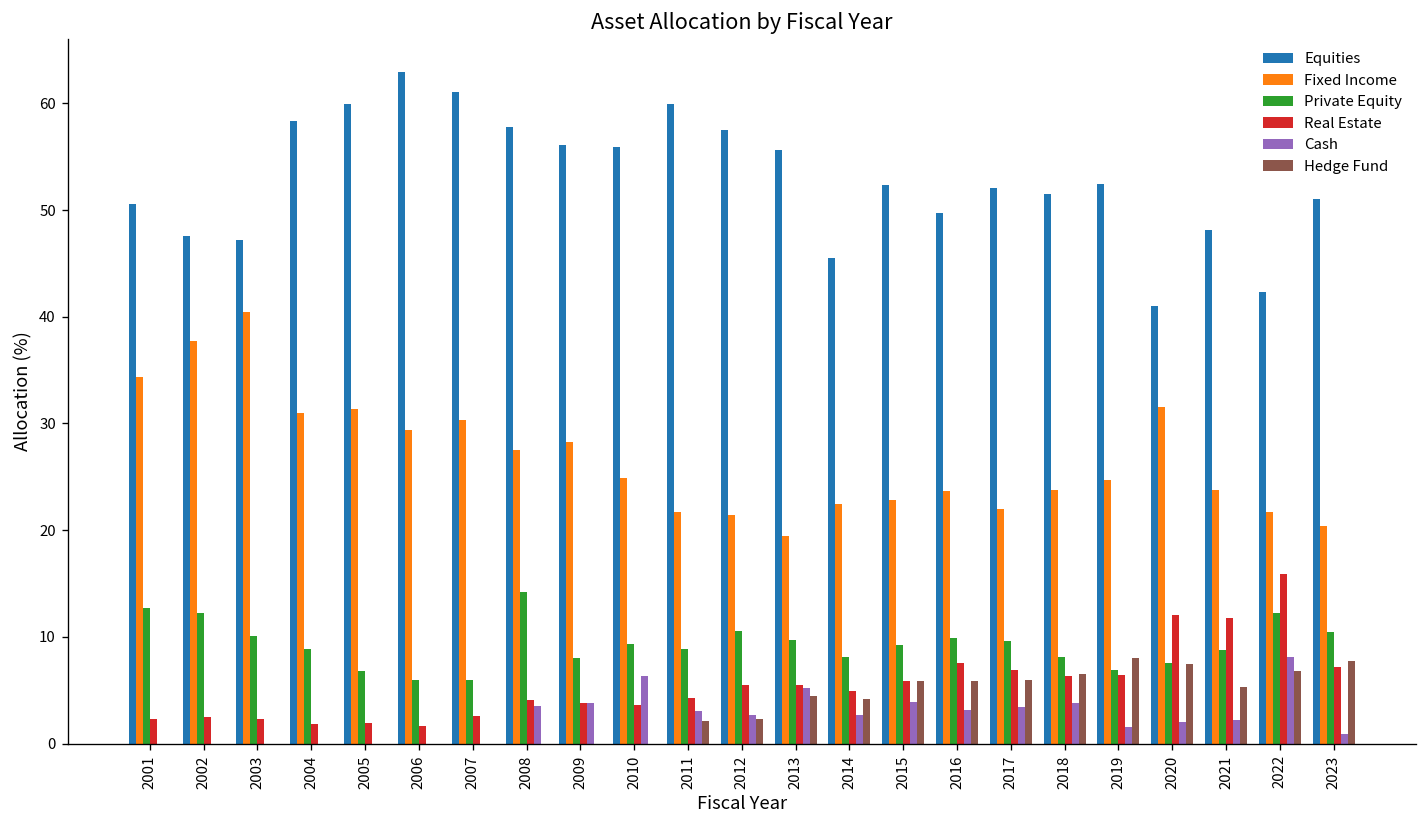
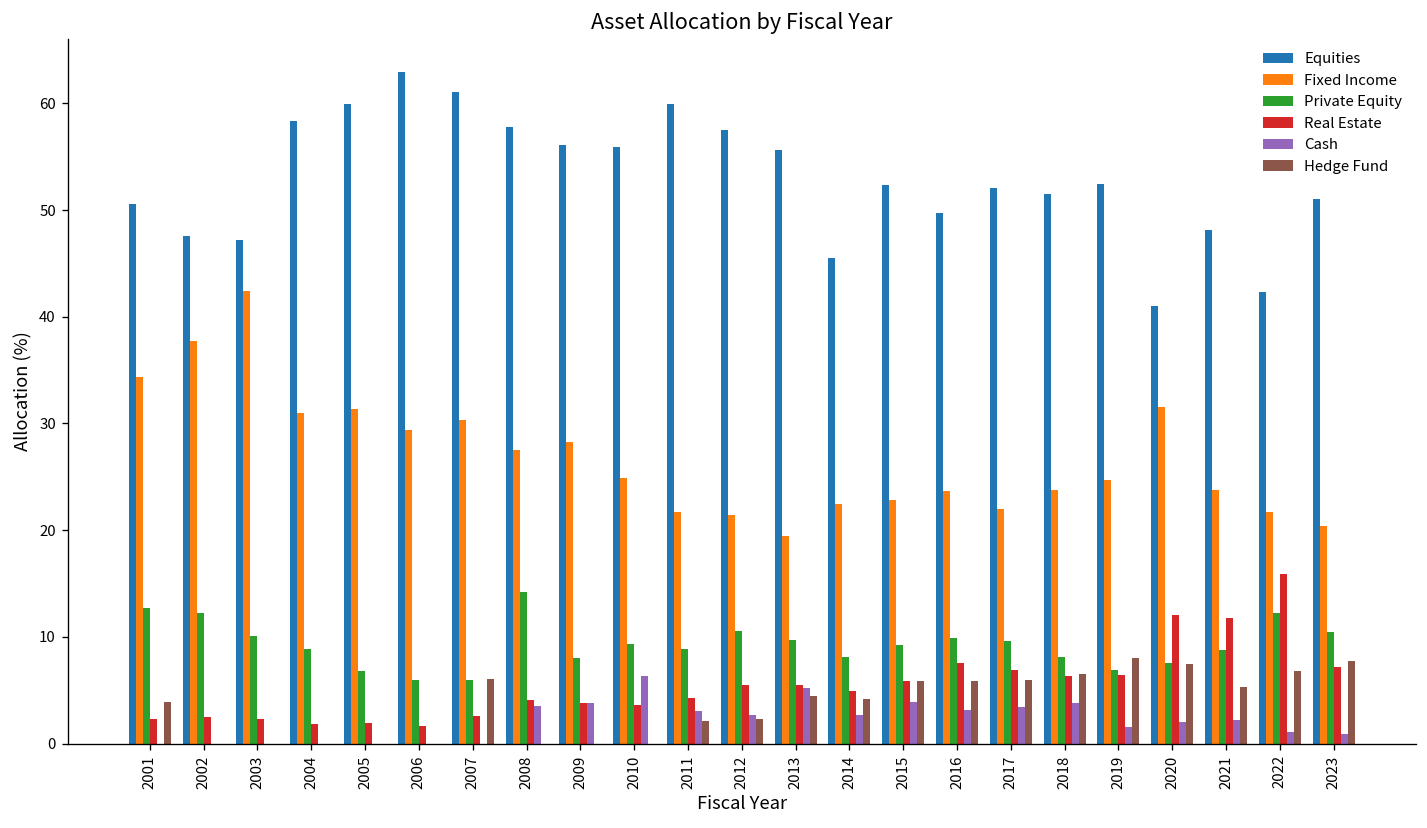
  {
    "Equities": {
      "2001": 51,
      "2002": 48,
      "2003": 47,
      "2004": 58,
      "2005": 60,
      "2006": 63,
      "2007": 61,
      "2008": 58,
      "2009": 56,
      "2010": 56,
      "2011": 60,
      "2012": 58,
      "2013": 56,
      "2014": 46,
      "2015": 52,
      "2016": 50,
      "2017": 52,
      "2018": 52,
      "2019": 52,
      "2020": 41,
      "2021": 48,
      "2022": 42,
      "2023": 51
    },
    "Fixed Income": {
      "2001": 34,
      "2002": 38,
-     "2003": 40,
+     "2003": 42,
      "2004": 31,
      "2005": 31,
      "2006": 29,
      "2007": 30,
      "2008": 28,
      "2009": 28,
      "2010": 25,
      "2011": 22,
      "2012": 21,
      "2013": 20,
      "2014": 23,
      "2015": 23,
      "2016": 24,
      "2017": 22,
      "2018": 24,
      "2019": 25,
      "2020": 32,
      "2021": 24,
      "2022": 22,
      "2023": 20
    },
    "Private Equity": {
      "2001": 13,
      "2002": 12,
      "2003": 10,
      "2004": 9,
      "2005": 7,
      "2006": 6,
      "2007": 6,
      "2008": 14,
      "2009": 8,
      "2010": 9,
      "2011": 9,
      "2012": 11,
      "2013": 10,
      "2014": 8,
      "2015": 9,
      "2016": 10,
      "2017": 10,
      "2018": 8,
      "2019": 7,
      "2020": 8,
      "2021": 9,
      "2022": 12,
      "2023": 11
    },
    "Real Estate": {
      "2001": 2,
      "2002": 3,
      "2003": 2,
      "2004": 2,
      "2005": 2,
      "2006": 2,
      "2007": 3,
      "2008": 4,
      "2009": 4,
      "2010": 4,
      "2011": 4,
      "2012": 6,
      "2013": 6,
      "2014": 5,
      "2015": 6,
      "2016": 8,
      "2017": 7,
      "2018": 6,
      "2019": 6,
      "2020": 12,
      "2021": 12,
      "2022": 16,
      "2023": 7
    },
    "Cash": {
      "2001": 0,
      "2002": 0,
      "2003": 0,
      "2004": 0,
      "2005": 0,
      "2006": 0,
      "2007": 0,
      "2008": 4,
      "2009": 4,
      "2010": 6,
      "2011": 3,
      "2012": 3,
      "2013": 5,
      "2014": 3,
      "2015": 4,
      "2016": 3,
      "2017": 3,
      "2018": 4,
      "2019": 2,
      "2020": 2,
      "2021": 2,
-     "2022": 8,
+     "2022": 1,
      "2023": 1
    },
    "Hedge Fund": {
-     "2001": 0,
+     "2001": 4,
      "2002": 0,
      "2003": 0,
      "2004": 0,
      "2005": 0,
      "2006": 0,
-     "2007": 0,
+     "2007": 6,
      "2008": 0,
      "2009": 0,
      "2010": 0,
      "2011": 2,
      "2012": 2,
      "2013": 5,
      "2014": 4,
      "2015": 6,
      "2016": 6,
      "2017": 6,
      "2018": 7,
      "2019": 8,
      "2020": 8,
      "2021": 5,
      "2022": 7,
      "2023": 8
    }
  }
